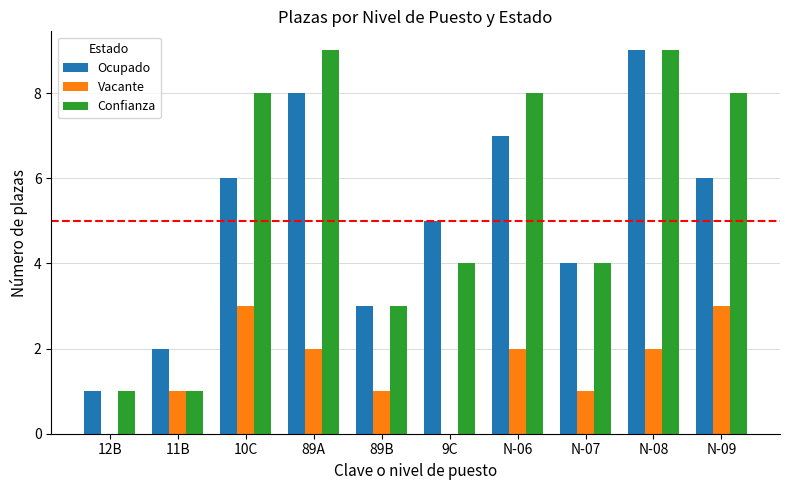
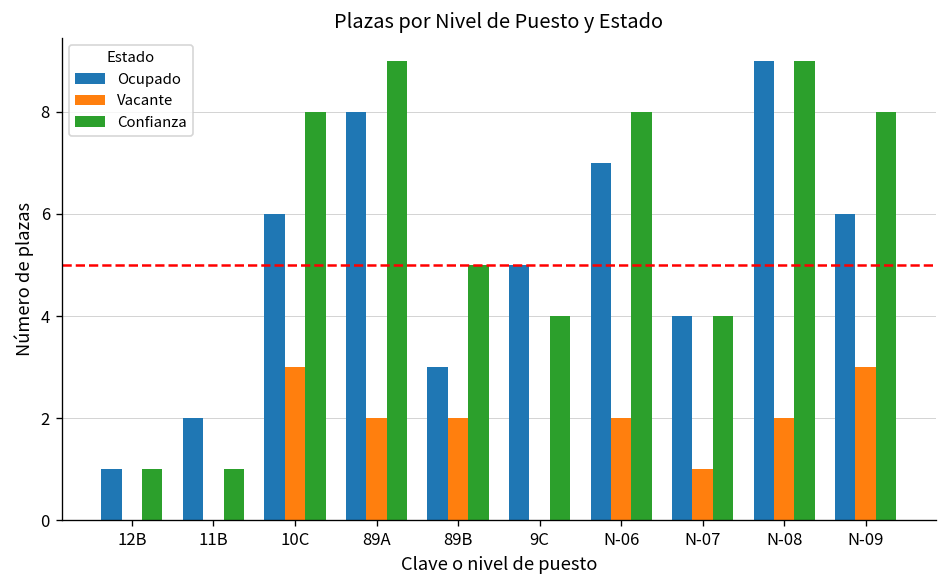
  {
    "Ocupado": {
      "12B": 1,
      "11B": 2,
      "10C": 6,
      "89A": 8,
      "89B": 3,
      "9C": 5,
      "N-06": 7,
      "N-07": 4,
      "N-08": 9,
      "N-09": 6
    },
    "Vacante": {
      "12B": 0,
-     "11B": 1,
+     "11B": 0,
      "10C": 3,
      "89A": 2,
-     "89B": 1,
+     "89B": 2,
      "9C": 0,
      "N-06": 2,
      "N-07": 1,
      "N-08": 2,
      "N-09": 3
    },
    "Confianza": {
      "12B": 1,
      "11B": 1,
      "10C": 8,
      "89A": 9,
-     "89B": 3,
+     "89B": 5,
      "9C": 4,
      "N-06": 8,
      "N-07": 4,
      "N-08": 9,
      "N-09": 8
    }
  }
